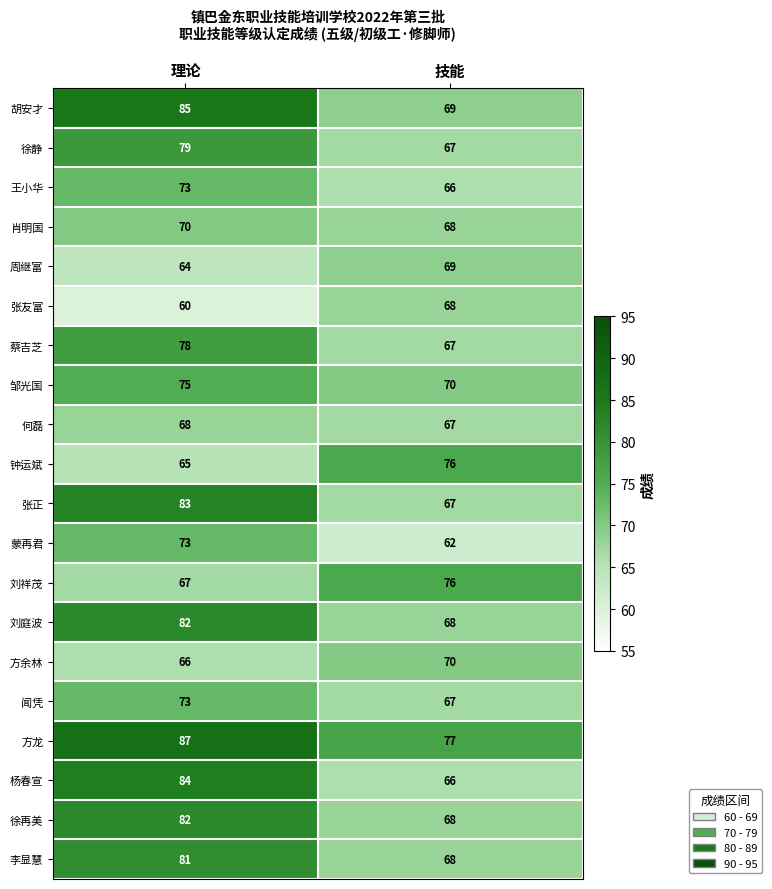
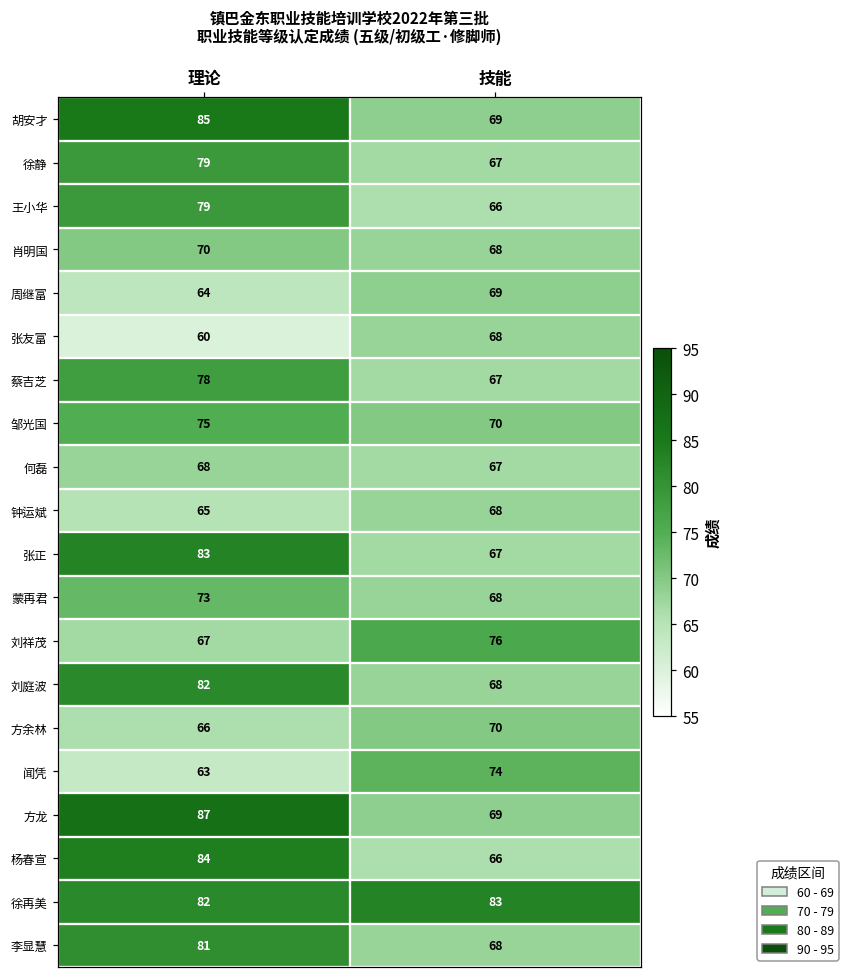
  {
    "胡安才": {
      "理论": 85,
      "技能": 69
    },
    "徐静": {
      "理论": 79,
      "技能": 67
    },
    "王小华": {
-     "理论": 73,
+     "理论": 79,
      "技能": 66
    },
    "肖明国": {
      "理论": 70,
      "技能": 68
    },
    "周继富": {
      "理论": 64,
      "技能": 69
    },
    "张友富": {
      "理论": 60,
      "技能": 68
    },
    "蔡吉芝": {
      "理论": 78,
      "技能": 67
    },
    "邹光国": {
      "理论": 75,
      "技能": 70
    },
    "何磊": {
      "理论": 68,
      "技能": 67
    },
    "钟运斌": {
      "理论": 65,
-     "技能": 76
+     "技能": 68
    },
    "张正": {
      "理论": 83,
      "技能": 67
    },
    "蒙再君": {
      "理论": 73,
-     "技能": 62
+     "技能": 68
    },
    "刘祥茂": {
      "理论": 67,
      "技能": 76
    },
    "刘庭波": {
      "理论": 82,
      "技能": 68
    },
    "方余林": {
      "理论": 66,
      "技能": 70
    },
    "闻凭": {
-     "理论": 73,
-     "技能": 67
+     "理论": 63,
+     "技能": 74
    },
    "方龙": {
      "理论": 87,
-     "技能": 77
+     "技能": 69
    },
    "杨春宣": {
      "理论": 84,
      "技能": 66
    },
    "徐再美": {
      "理论": 82,
-     "技能": 68
+     "技能": 83
    },
    "李显慧": {
      "理论": 81,
      "技能": 68
    }
  }
